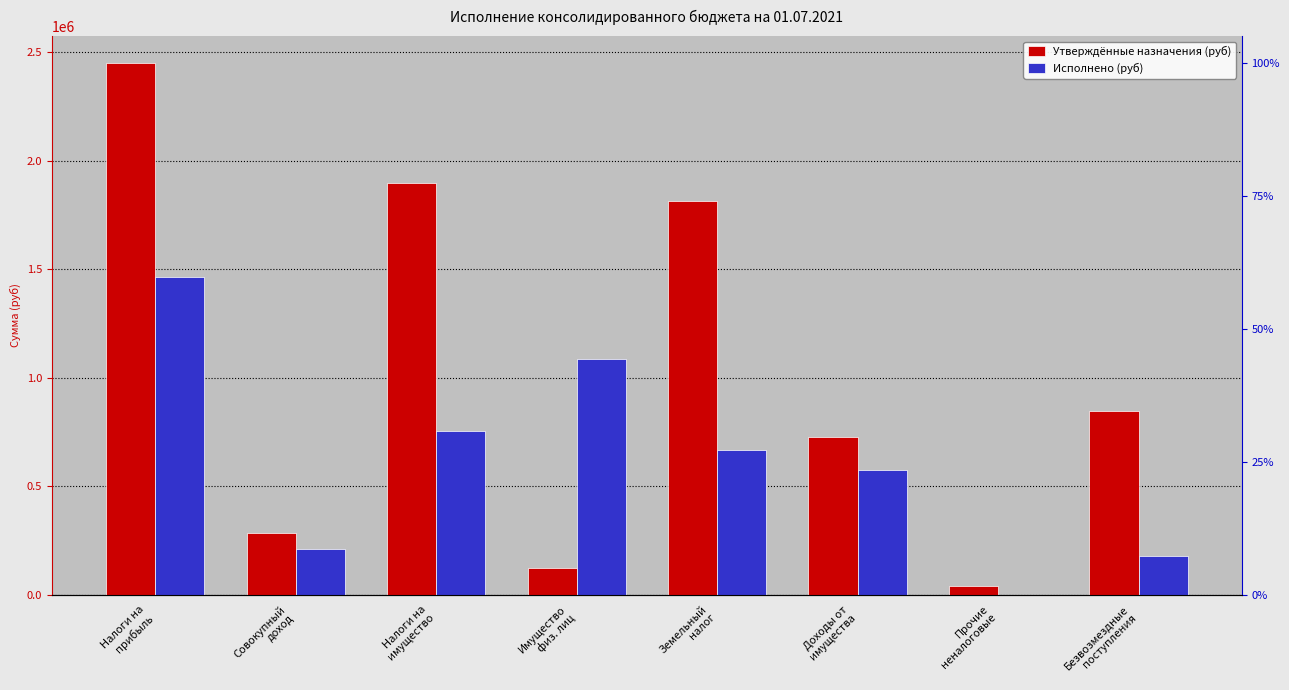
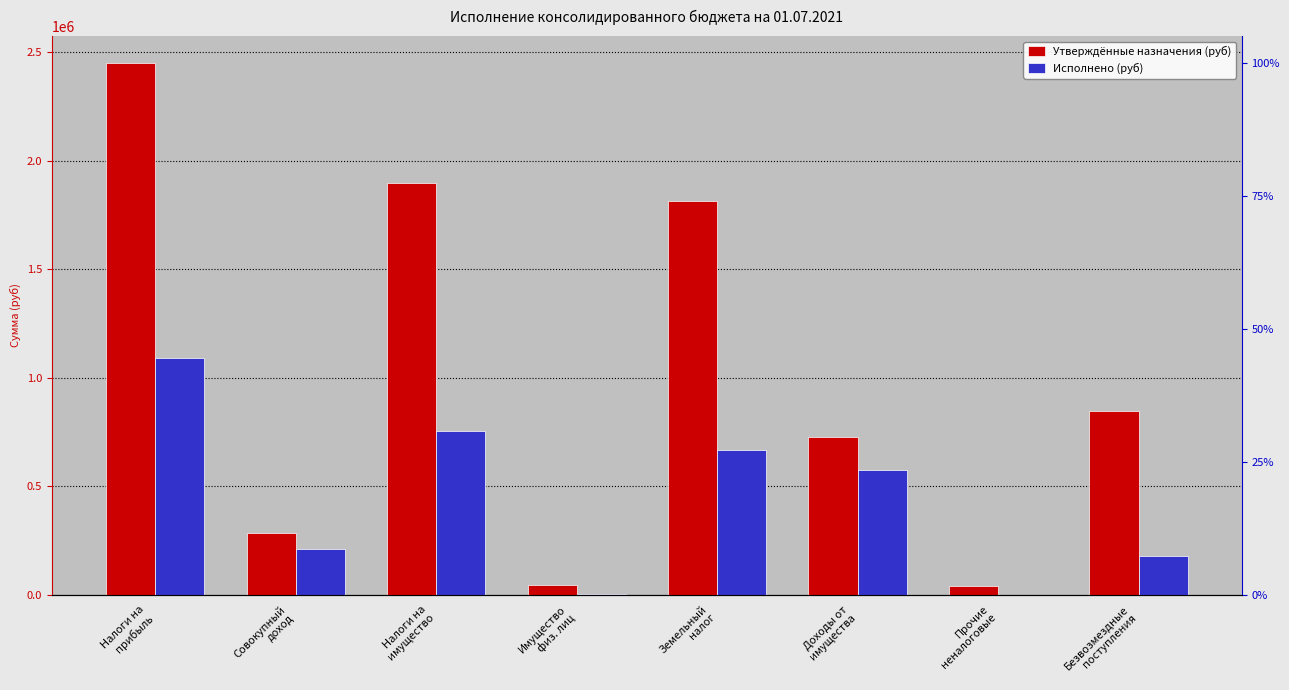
  {
    "Утверждённые назначения (руб)": {
      "Налоги на прибыль": 2450000,
      "Совокупный доход": 280000,
      "Налоги на имущество": 1890000,
-     "Имущество физ. лиц": 120000,
+     "Имущество физ. лиц": 40000,
      "Земельный налог": 1810000,
      "Доходы от имущества": 720000,
      "Прочие неналоговые": 40000,
      "Безвозмездные поступления": 840000
    },
    "Исполнено (руб)": {
-     "Налоги на прибыль": 1460000,
+     "Налоги на прибыль": 1090000,
      "Совокупный доход": 210000,
      "Налоги на имущество": 750000,
-     "Имущество физ. лиц": 1090000,
+     "Имущество физ. лиц": 0,
      "Земельный налог": 670000,
      "Доходы от имущества": 570000,
      "Прочие неналоговые": 0,
      "Безвозмездные поступления": 180000
    }
  }
